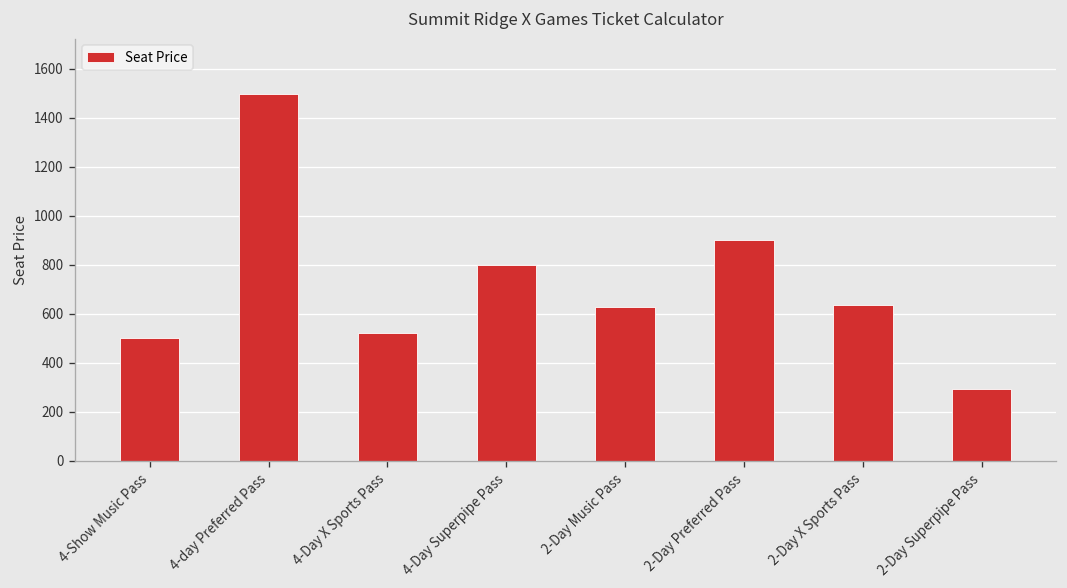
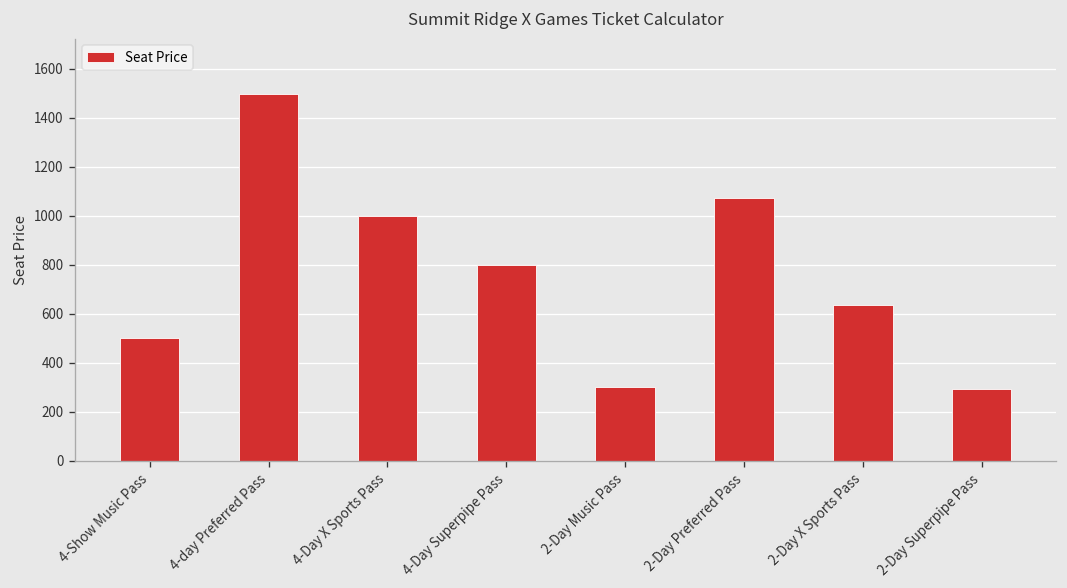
  {
    "4-Show Music Pass": 500,
    "4-day Preferred Pass": 1500,
-   "4-Day X Sports Pass": 520,
+   "4-Day X Sports Pass": 1000,
    "4-Day Superpipe Pass": 800,
-   "2-Day Music Pass": 630,
-   "2-Day Preferred Pass": 900,
+   "2-Day Music Pass": 300,
+   "2-Day Preferred Pass": 1070,
    "2-Day X Sports Pass": 630,
    "2-Day Superpipe Pass": 290
  }
